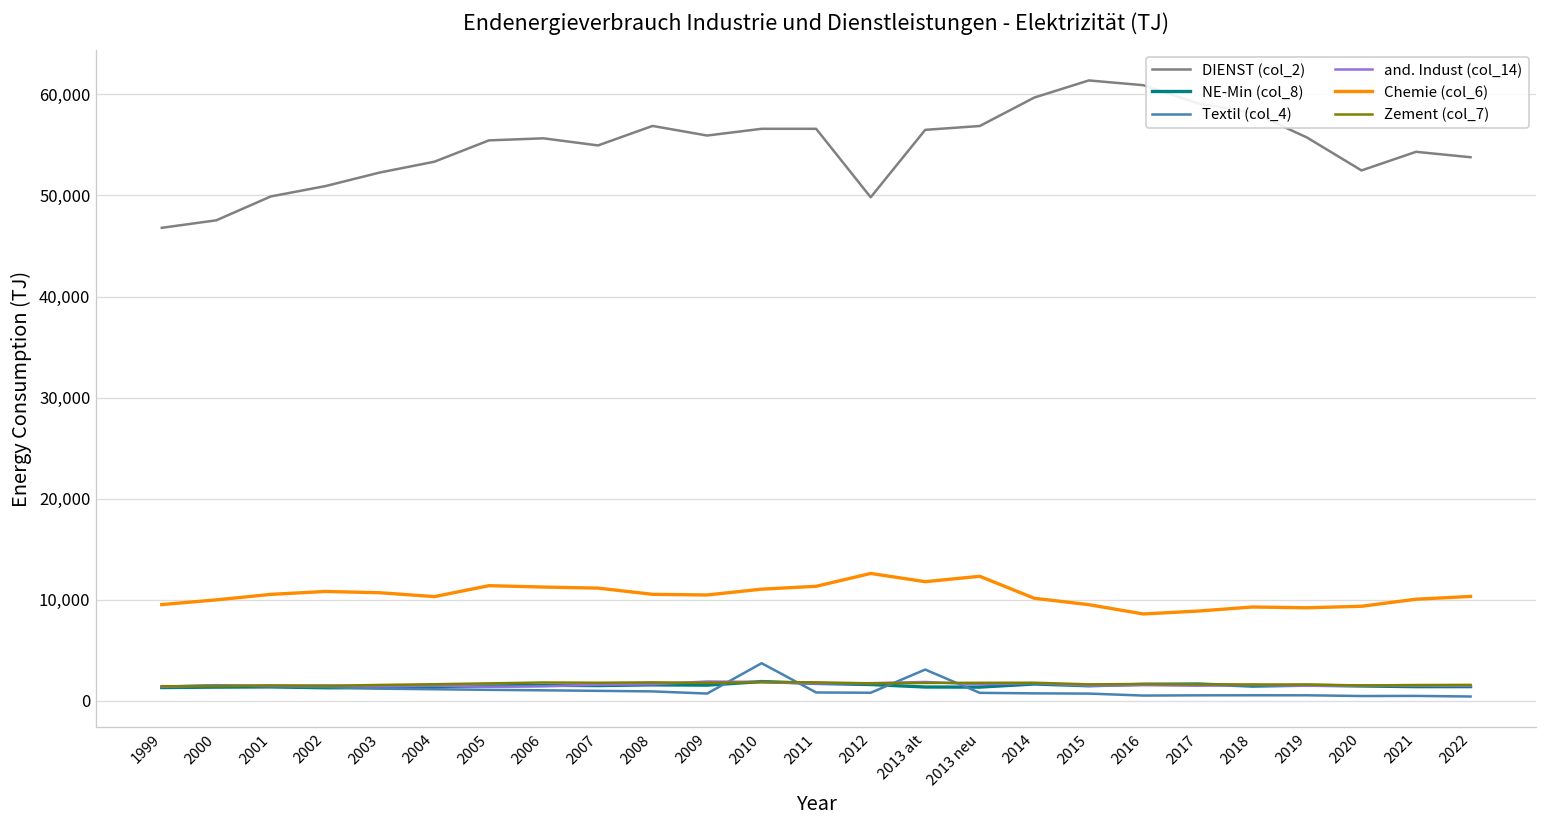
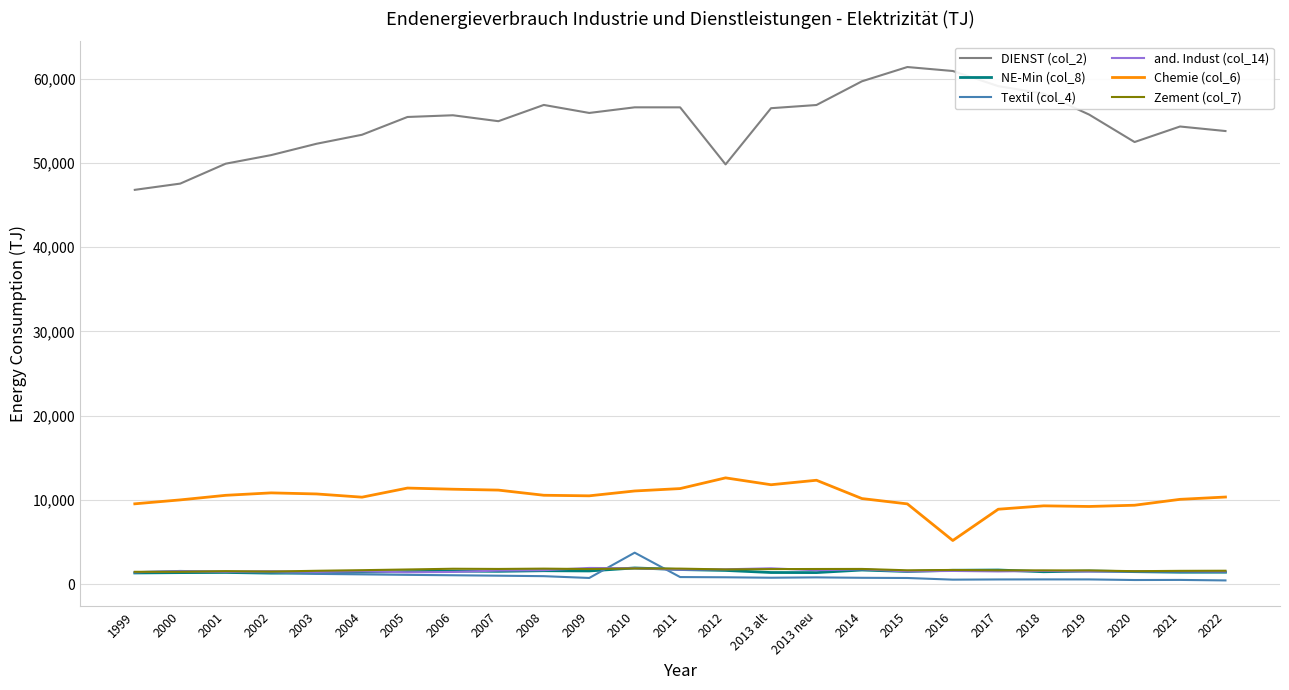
  {
    "DIENST (col_2)": {
      "1999": "47,000",
      "2000": "48,000",
      "2001": "50,000",
      "2002": "51,000",
      "2003": "52,000",
      "2004": "53,000",
      "2005": "55,000",
      "2006": "56,000",
      "2007": "55,000",
      "2008": "57,000",
      "2009": "56,000",
      "2010": "57,000",
      "2011": "57,000",
      "2012": "50,000",
      "2013 alt": "56,000",
      "2013 neu": "57,000",
      "2014": "60,000",
      "2015": "61,000",
      "2016": "61,000",
      "2019": "56,000",
      "2020": "52,000",
      "2021": "54,000",
      "2022": "54,000"
    },
    "NE-Min (col_8)": {
      "2013 alt": "1,000"
    },
    "Textil (col_4)": {
      "2005": "1,000",
      "2006": "1,000",
      "2007": "1,000",
      "2008": "1,000",
      "2009": "1,000",
      "2010": "4,000",
      "2011": "1,000",
      "2012": "1,000",
-     "2013 alt": "3,000",
+     "2013 alt": "1,000",
      "2013 neu": "1,000",
      "2014": "1,000",
      "2015": "1,000",
      "2016": "1,000",
      "2017": "1,000",
      "2018": "1,000",
      "2019": "1,000",
      "2020": "0",
      "2021": "0",
      "2022": "0"
    },
    "Chemie (col_6)": {
      "1999": "10,000",
      "2000": "10,000",
      "2001": "11,000",
      "2002": "11,000",
      "2003": "11,000",
      "2004": "10,000",
      "2005": "11,000",
      "2006": "11,000",
      "2007": "11,000",
      "2008": "11,000",
      "2009": "10,000",
      "2010": "11,000",
      "2011": "11,000",
      "2012": "13,000",
      "2013 alt": "12,000",
      "2013 neu": "12,000",
      "2014": "10,000",
      "2015": "10,000",
-     "2016": "9,000",
+     "2016": "5,000",
      "2017": "9,000",
      "2018": "9,000",
      "2019": "9,000",
      "2020": "9,000",
      "2021": "10,000",
      "2022": "10,000"
    }
  }
